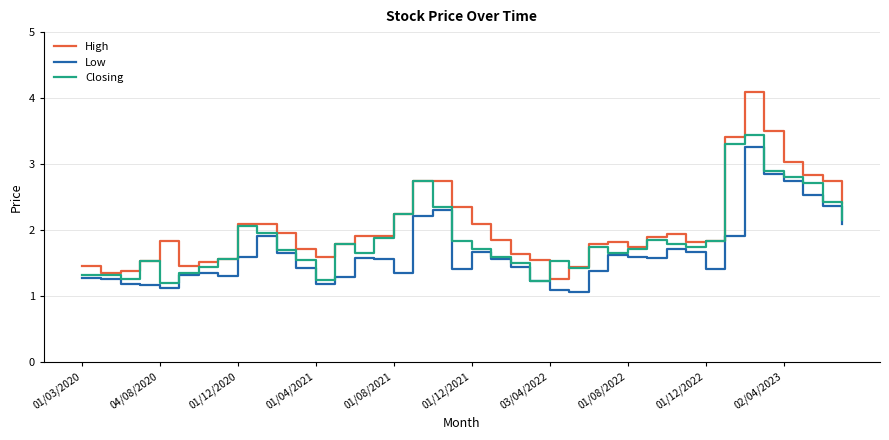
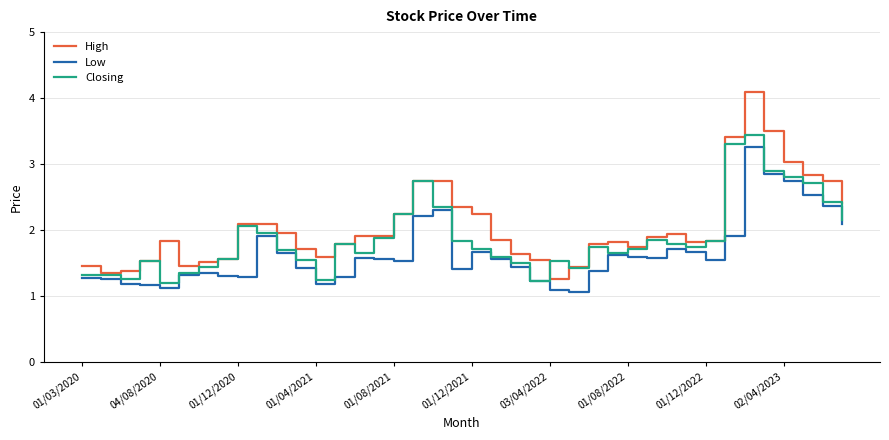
  {
    "High": {
      "01/03/2020": 1.5,
      "04/08/2020": 1.8,
      "01/04/2021": 1.6,
-     "01/12/2021": 2.1,
+     "01/12/2021": 2.2,
      "03/04/2022": 1.3,
      "02/04/2023": 3.0
    },
    "Low": {
      "01/03/2020": 1.3,
      "04/08/2020": 1.1,
-     "01/12/2020": 1.6,
+     "01/12/2020": 1.3,
      "01/04/2021": 1.2,
-     "01/08/2021": 1.4,
+     "01/08/2021": 1.5,
      "01/12/2021": 1.7,
      "03/04/2022": 1.1,
      "01/08/2022": 1.6,
-     "01/12/2022": 1.4,
+     "01/12/2022": 1.6,
      "02/04/2023": 2.8
    },
    "Closing": {
      "01/03/2020": 1.3,
      "04/08/2020": 1.2,
      "01/04/2021": 1.2,
      "01/12/2021": 1.7,
      "03/04/2022": 1.5,
      "02/04/2023": 2.8
    }
  }
